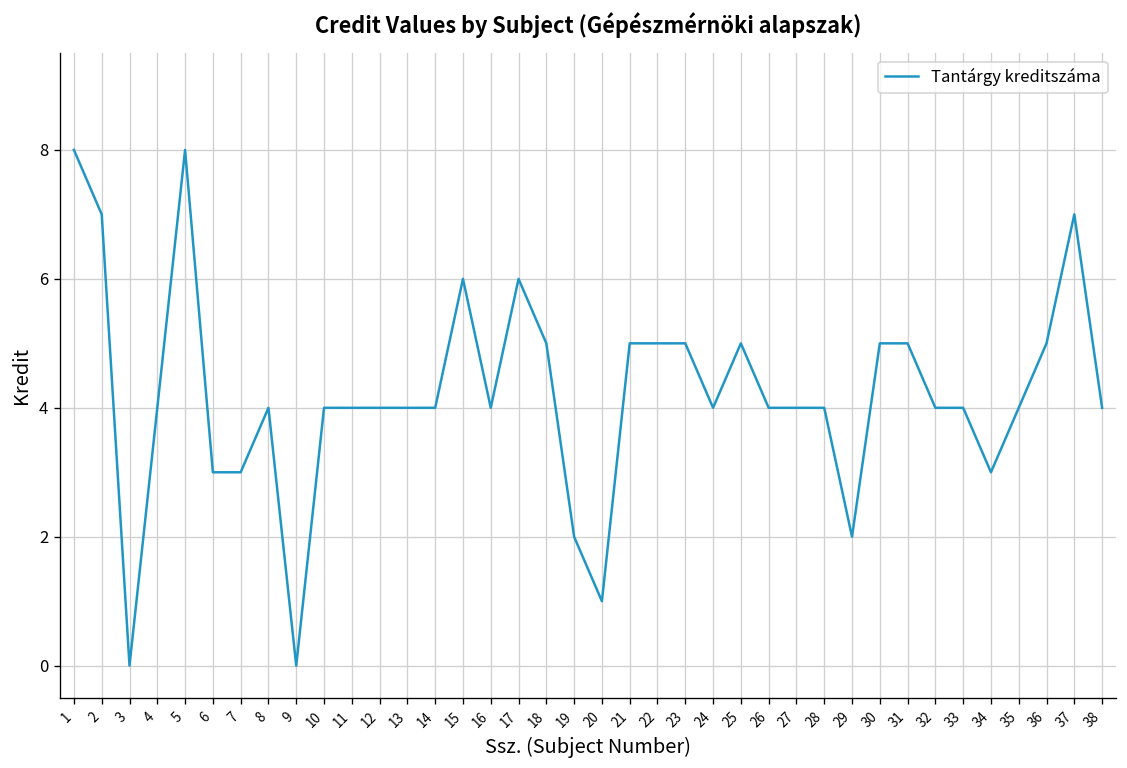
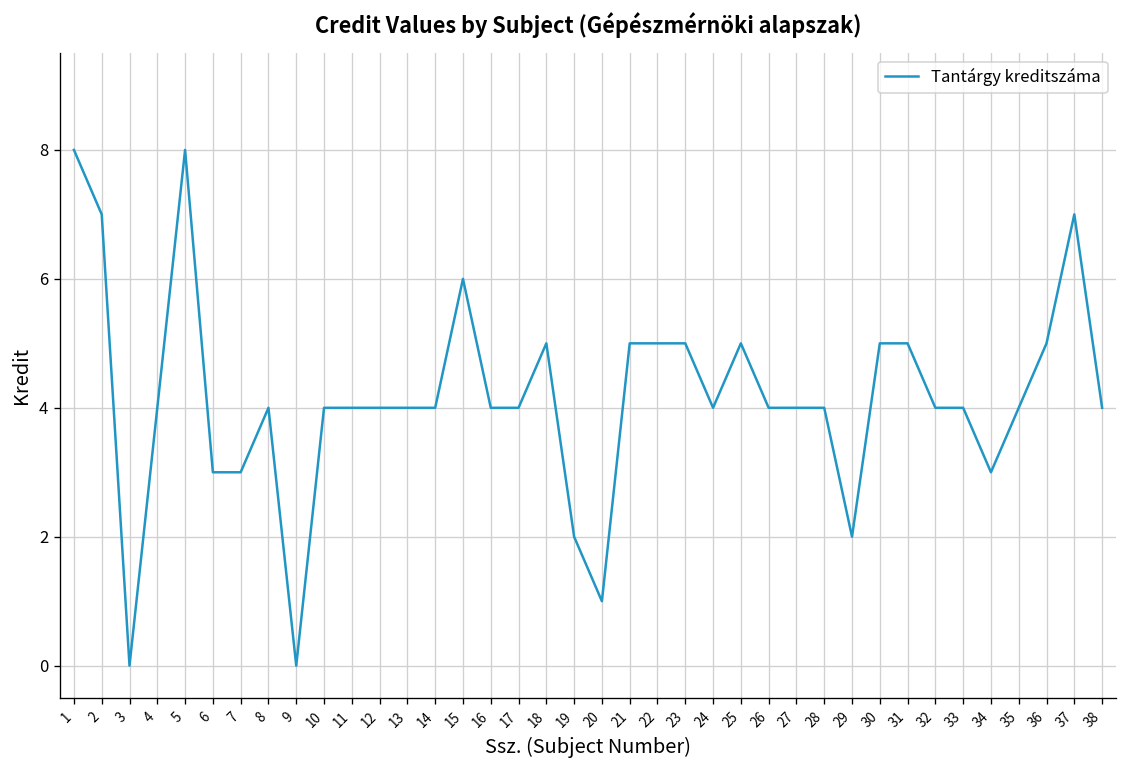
  {
    "1": 8,
    "2": 7,
    "3": 0,
    "4": 4,
    "5": 8,
    "6": 3,
    "7": 3,
    "8": 4,
    "9": 0,
    "10": 4,
    "11": 4,
    "12": 4,
    "13": 4,
    "14": 4,
    "15": 6,
    "16": 4,
-   "17": 6,
+   "17": 4,
    "18": 5,
    "19": 2,
    "20": 1,
    "21": 5,
    "22": 5,
    "23": 5,
    "24": 4,
    "25": 5,
    "26": 4,
    "27": 4,
    "28": 4,
    "29": 2,
    "30": 5,
    "31": 5,
    "32": 4,
    "33": 4,
    "34": 3,
    "35": 4,
    "36": 5,
    "37": 7,
    "38": 4
  }
